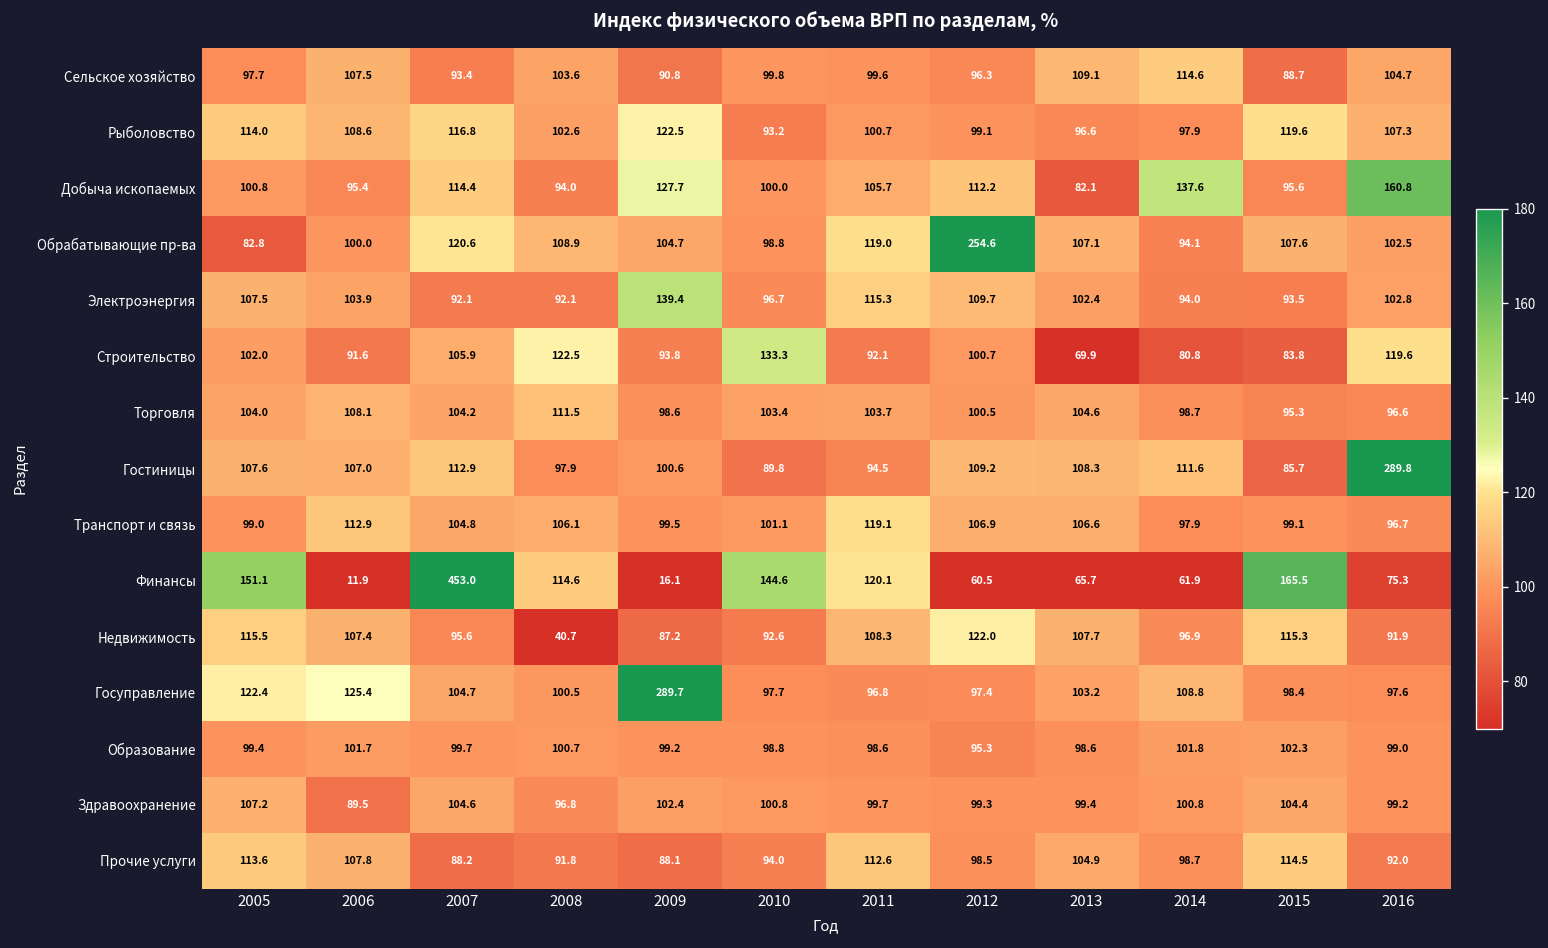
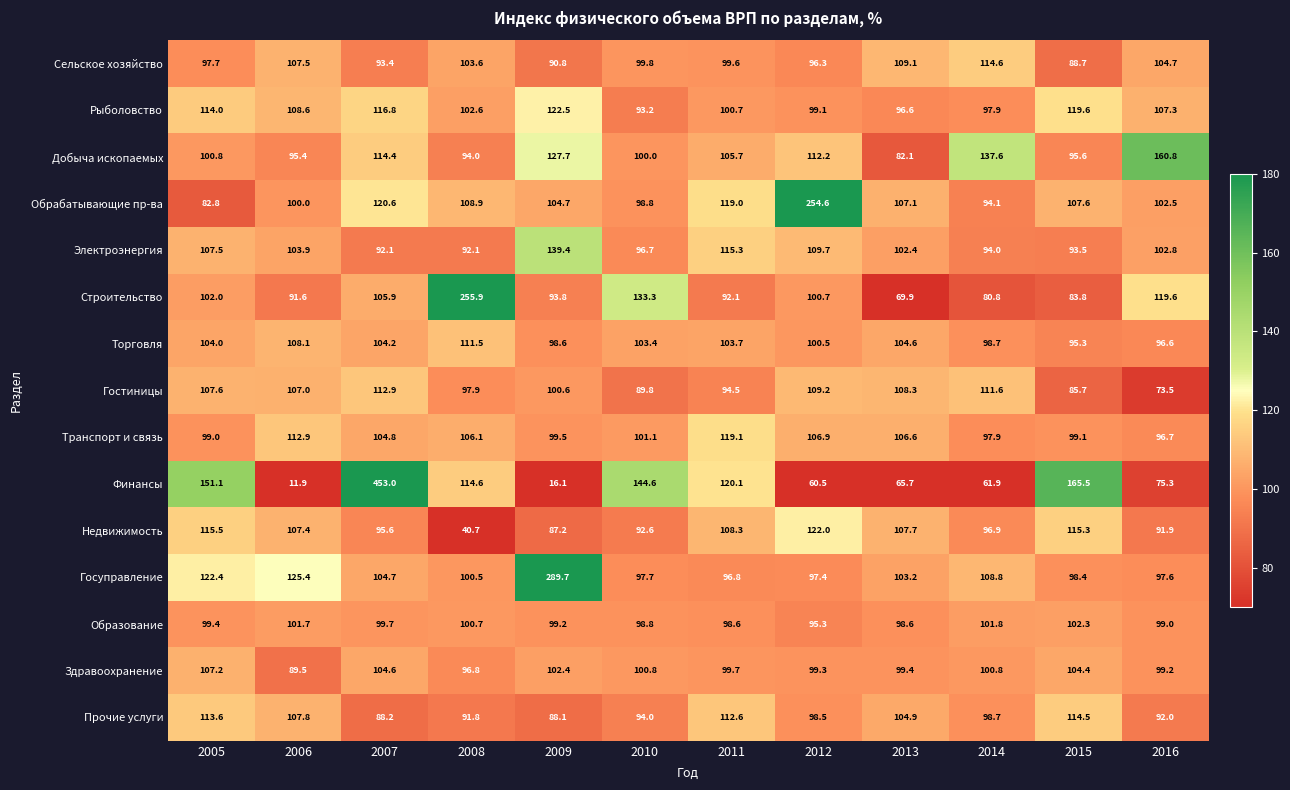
  {
    "Сельское хозяйство": {
      "2005": 97.7,
      "2006": 107.5,
      "2007": 93.4,
      "2008": 103.6,
      "2009": 90.8,
      "2010": 99.8,
      "2011": 99.6,
      "2012": 96.3,
      "2013": 109.1,
      "2014": 114.6,
      "2015": 88.7,
      "2016": 104.7
    },
    "Рыболовство": {
      "2005": 114.0,
      "2006": 108.6,
      "2007": 116.8,
      "2008": 102.6,
      "2009": 122.5,
      "2010": 93.2,
      "2011": 100.7,
      "2012": 99.1,
      "2013": 96.6,
      "2014": 97.9,
      "2015": 119.6,
      "2016": 107.3
    },
    "Добыча ископаемых": {
      "2005": 100.8,
      "2006": 95.4,
      "2007": 114.4,
      "2008": 94.0,
      "2009": 127.7,
      "2010": 100.0,
      "2011": 105.7,
      "2012": 112.2,
      "2013": 82.1,
      "2014": 137.6,
      "2015": 95.6,
      "2016": 160.8
    },
    "Обрабатывающие пр-ва": {
      "2005": 82.8,
      "2006": 100.0,
      "2007": 120.6,
      "2008": 108.9,
      "2009": 104.7,
      "2010": 98.8,
      "2011": 119.0,
      "2012": 254.6,
      "2013": 107.1,
      "2014": 94.1,
      "2015": 107.6,
      "2016": 102.5
    },
    "Электроэнергия": {
      "2005": 107.5,
      "2006": 103.9,
      "2007": 92.1,
      "2008": 92.1,
      "2009": 139.4,
      "2010": 96.7,
      "2011": 115.3,
      "2012": 109.7,
      "2013": 102.4,
      "2014": 94.0,
      "2015": 93.5,
      "2016": 102.8
    },
    "Строительство": {
      "2005": 102.0,
      "2006": 91.6,
      "2007": 105.9,
-     "2008": 122.5,
+     "2008": 255.9,
      "2009": 93.8,
      "2010": 133.3,
      "2011": 92.1,
      "2012": 100.7,
      "2013": 69.9,
      "2014": 80.8,
      "2015": 83.8,
      "2016": 119.6
    },
    "Торговля": {
      "2005": 104.0,
      "2006": 108.1,
      "2007": 104.2,
      "2008": 111.5,
      "2009": 98.6,
      "2010": 103.4,
      "2011": 103.7,
      "2012": 100.5,
      "2013": 104.6,
      "2014": 98.7,
      "2015": 95.3,
      "2016": 96.6
    },
    "Гостиницы": {
      "2005": 107.6,
      "2006": 107.0,
      "2007": 112.9,
      "2008": 97.9,
      "2009": 100.6,
      "2010": 89.8,
      "2011": 94.5,
      "2012": 109.2,
      "2013": 108.3,
      "2014": 111.6,
      "2015": 85.7,
-     "2016": 289.8
+     "2016": 73.5
    },
    "Транспорт и связь": {
      "2005": 99.0,
      "2006": 112.9,
      "2007": 104.8,
      "2008": 106.1,
      "2009": 99.5,
      "2010": 101.1,
      "2011": 119.1,
      "2012": 106.9,
      "2013": 106.6,
      "2014": 97.9,
      "2015": 99.1,
      "2016": 96.7
    },
    "Финансы": {
      "2005": 151.1,
      "2006": 11.9,
      "2007": 453.0,
      "2008": 114.6,
      "2009": 16.1,
      "2010": 144.6,
      "2011": 120.1,
      "2012": 60.5,
      "2013": 65.7,
      "2014": 61.9,
      "2015": 165.5,
      "2016": 75.3
    },
    "Недвижимость": {
      "2005": 115.5,
      "2006": 107.4,
      "2007": 95.6,
      "2008": 40.7,
      "2009": 87.2,
      "2010": 92.6,
      "2011": 108.3,
      "2012": 122.0,
      "2013": 107.7,
      "2014": 96.9,
      "2015": 115.3,
      "2016": 91.9
    },
    "Госуправление": {
      "2005": 122.4,
      "2006": 125.4,
      "2007": 104.7,
      "2008": 100.5,
      "2009": 289.7,
      "2010": 97.7,
      "2011": 96.8,
      "2012": 97.4,
      "2013": 103.2,
      "2014": 108.8,
      "2015": 98.4,
      "2016": 97.6
    },
    "Образование": {
      "2005": 99.4,
      "2006": 101.7,
      "2007": 99.7,
      "2008": 100.7,
      "2009": 99.2,
      "2010": 98.8,
      "2011": 98.6,
      "2012": 95.3,
      "2013": 98.6,
      "2014": 101.8,
      "2015": 102.3,
      "2016": 99.0
    },
    "Здравоохранение": {
      "2005": 107.2,
      "2006": 89.5,
      "2007": 104.6,
      "2008": 96.8,
      "2009": 102.4,
      "2010": 100.8,
      "2011": 99.7,
      "2012": 99.3,
      "2013": 99.4,
      "2014": 100.8,
      "2015": 104.4,
      "2016": 99.2
    },
    "Прочие услуги": {
      "2005": 113.6,
      "2006": 107.8,
      "2007": 88.2,
      "2008": 91.8,
      "2009": 88.1,
      "2010": 94.0,
      "2011": 112.6,
      "2012": 98.5,
      "2013": 104.9,
      "2014": 98.7,
      "2015": 114.5,
      "2016": 92.0
    }
  }
